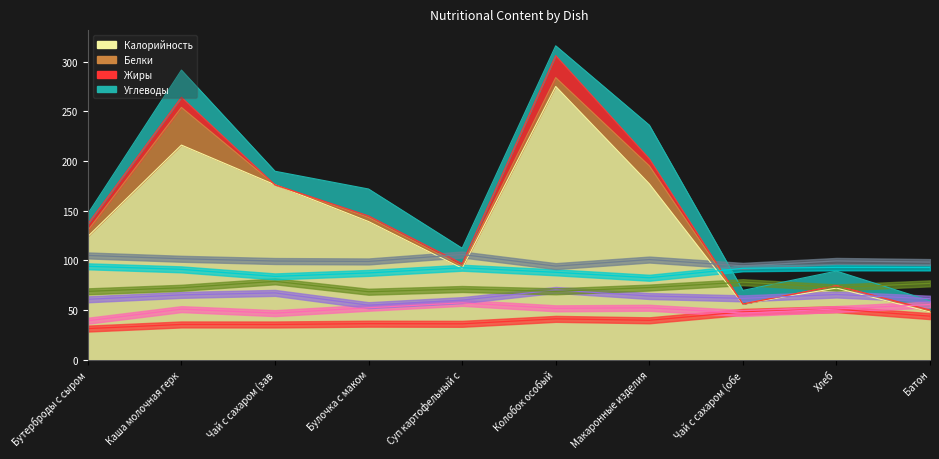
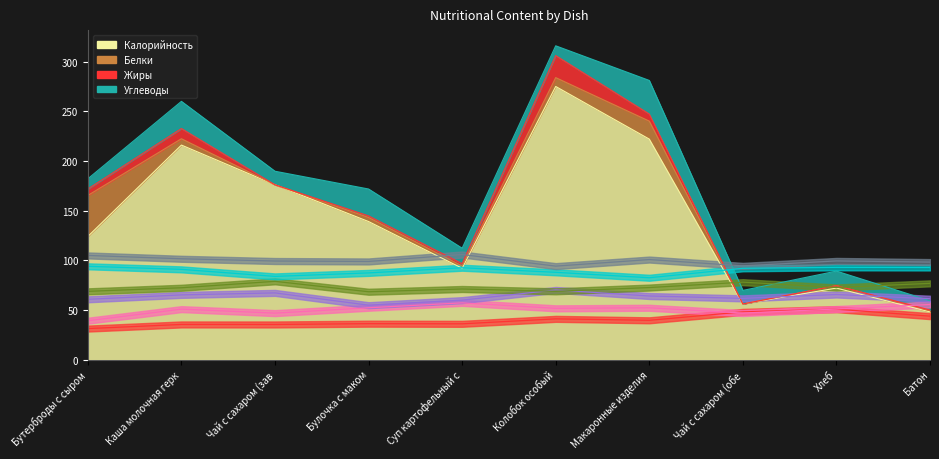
  {
    "Калорийность": {
      "Бутерброды с сыром": 120,
      "Каша молочная герк": 220,
      "Булочка с маком": 140,
      "Колобок особый": 280,
-     "Макаронные изделия": 180
+     "Макаронные изделия": 220
    },
    "Белки": {
-     "Бутерброды с сыром": 10,
-     "Каша молочная герк": 40,
+     "Бутерброды с сыром": 40,
+     "Каша молочная герк": 10,
      "Колобок особый": 10,
      "Макаронные изделия": 20
    }
  }
